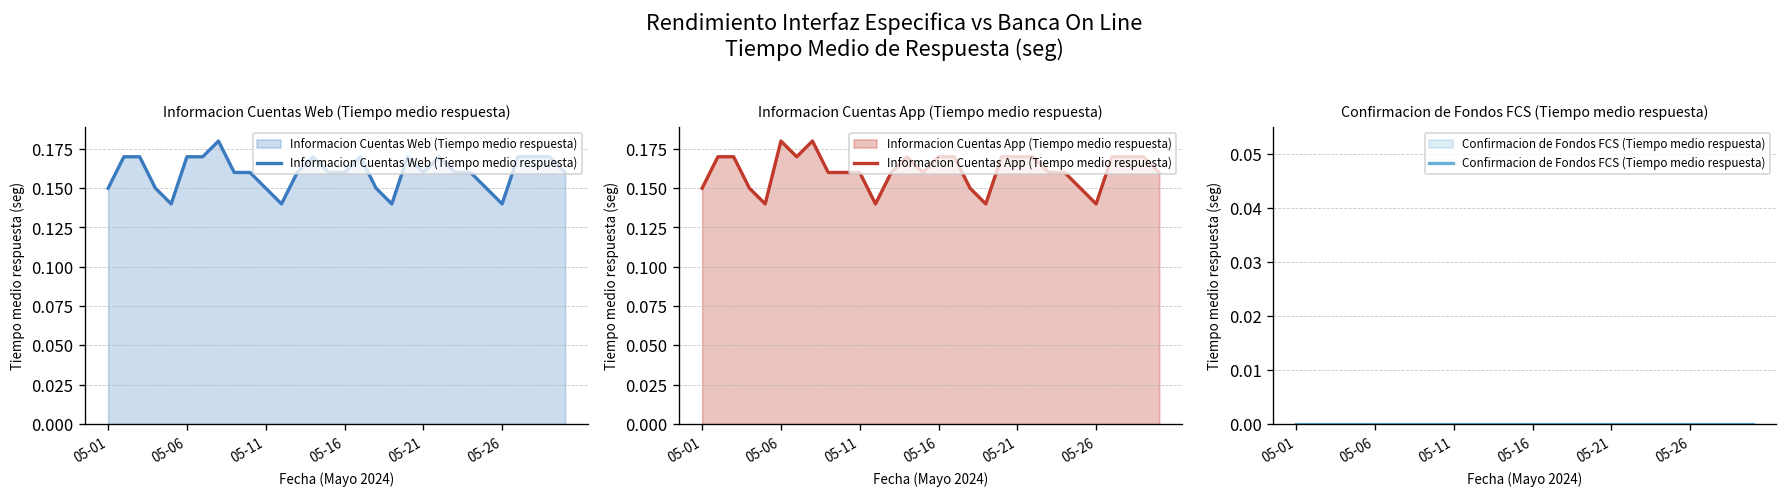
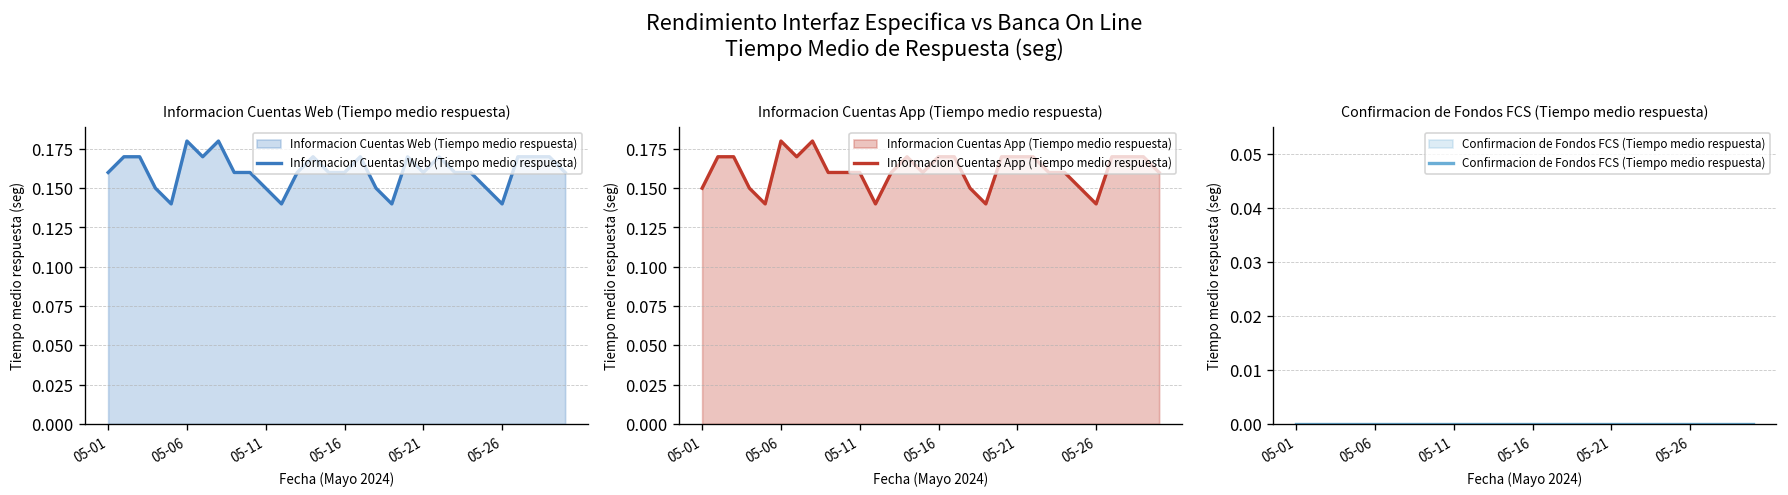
  {
    "Informacion Cuentas Web (Tiempo medio respuesta)": {
-     "05-01": 0.15,
-     "05-06": 0.17,
+     "05-01": 0.16,
+     "05-06": 0.18,
      "05-11": 0.15,
      "05-26": 0.14
    },
    "Informacion Cuentas App (Tiempo medio respuesta)": {
      "05-01": 0.150,
      "05-06": 0.180,
      "05-26": 0.140
    },
    "Confirmacion de Fondos FCS (Tiempo medio respuesta)": {
      "05-01": 0.000,
      "05-06": 0.000,
      "05-11": 0.000,
      "05-16": 0.000,
      "05-21": 0.000,
      "05-26": 0.000
    }
  }
